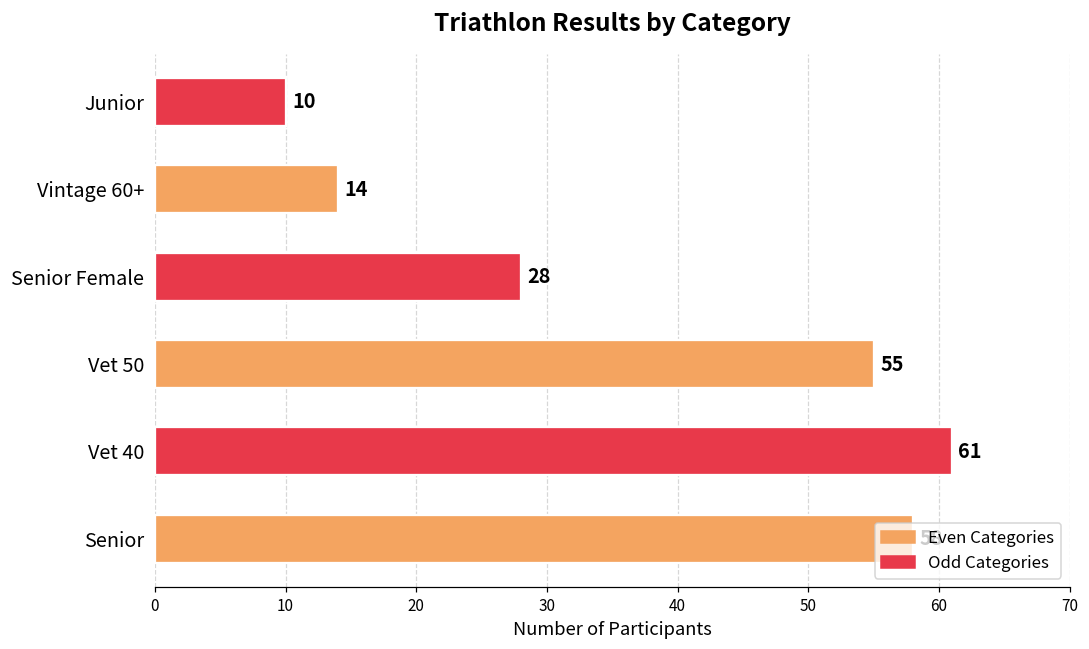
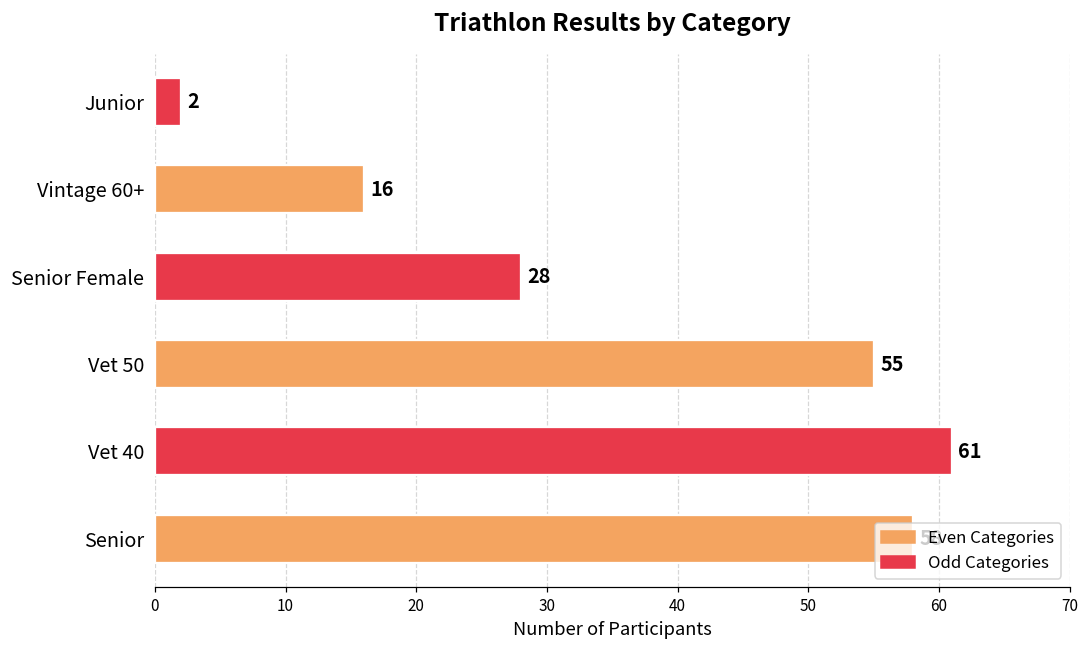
  {
-   "Junior": 10,
-   "Vintage 60+": 14,
+   "Junior": 2,
+   "Vintage 60+": 16,
    "Senior Female": 28,
    "Vet 50": 55,
    "Vet 40": 61
  }
